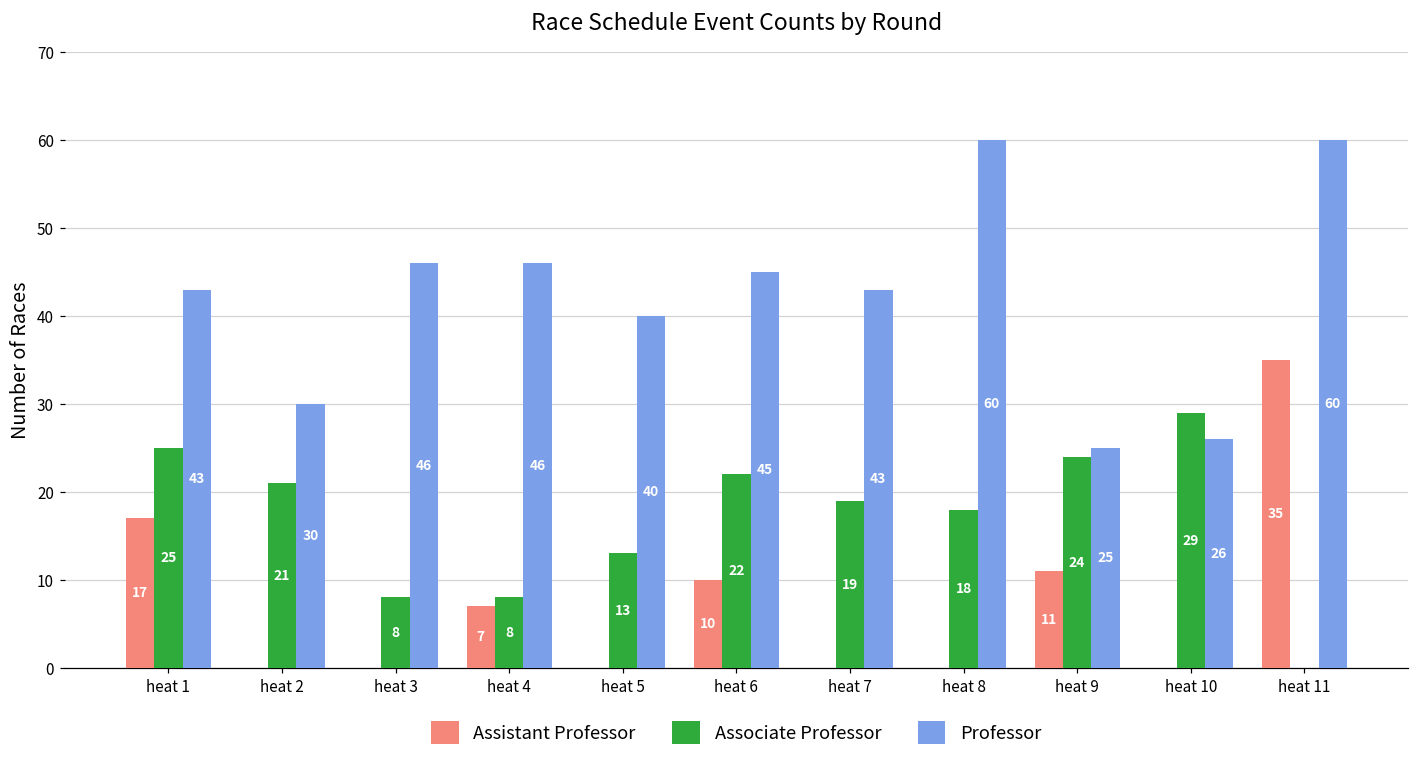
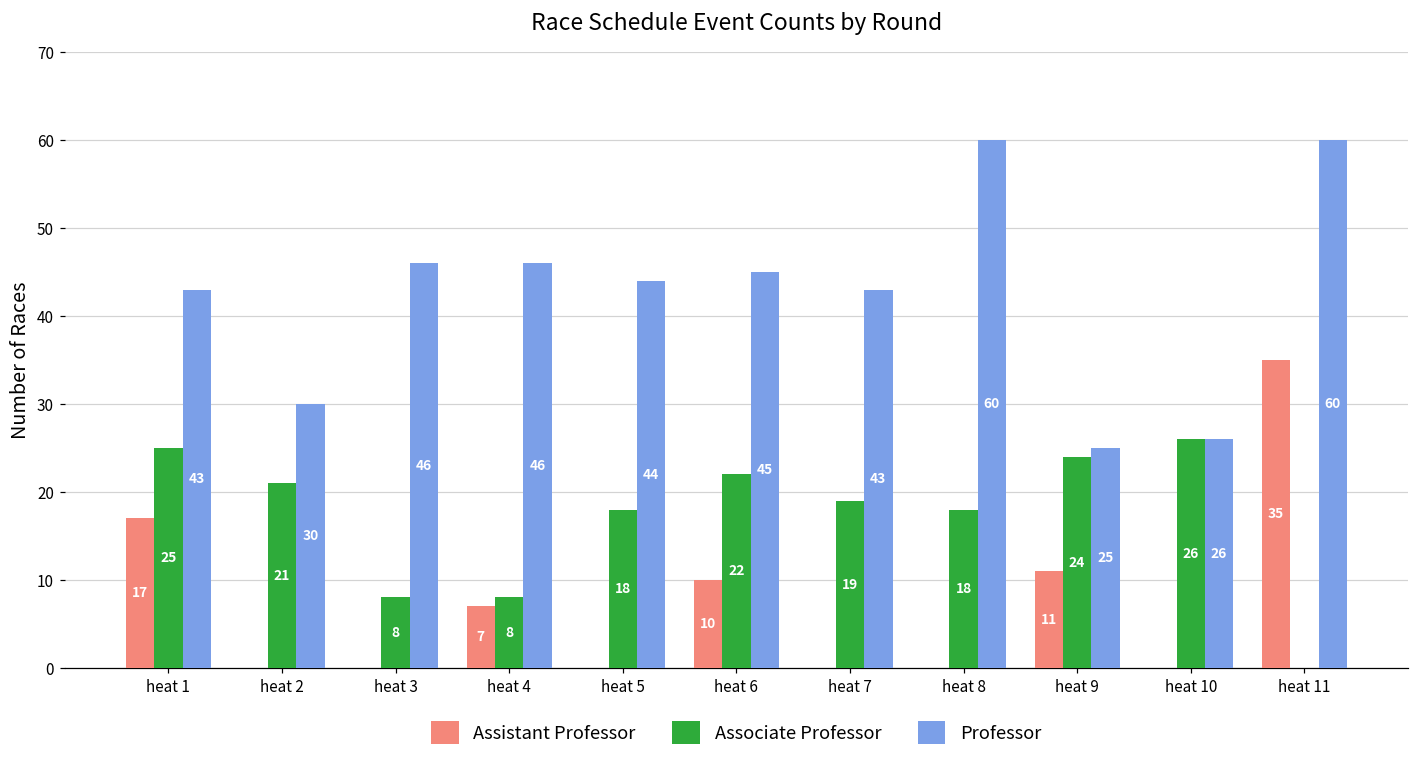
  {
    "Assistant Professor": {
      "heat 1": 17,
      "heat 4": 7,
      "heat 6": 10,
      "heat 9": 11,
      "heat 11": 35
    },
    "Associate Professor": {
      "heat 1": 25,
      "heat 2": 21,
      "heat 3": 8,
      "heat 4": 8,
-     "heat 5": 13,
+     "heat 5": 18,
      "heat 6": 22,
      "heat 7": 19,
      "heat 8": 18,
      "heat 9": 24,
-     "heat 10": 29
+     "heat 10": 26
    },
    "Professor": {
      "heat 1": 43,
      "heat 2": 30,
      "heat 3": 46,
      "heat 4": 46,
-     "heat 5": 40,
+     "heat 5": 44,
      "heat 6": 45,
      "heat 7": 43,
      "heat 8": 60,
      "heat 9": 25,
      "heat 10": 26,
      "heat 11": 60
    }
  }
